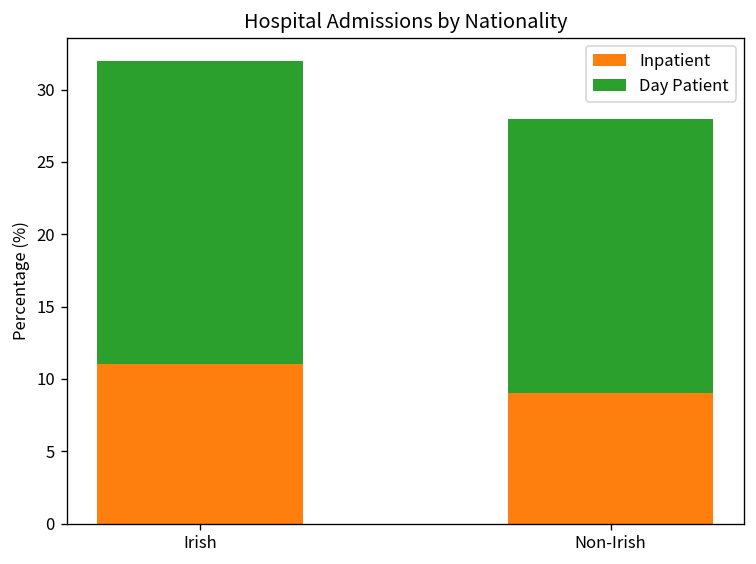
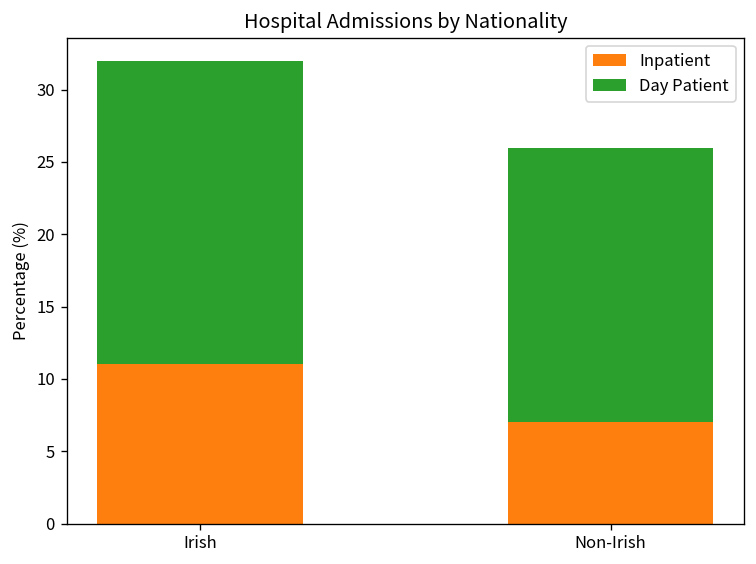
  {
    "Inpatient": {
      "Irish": 11,
-     "Non-Irish": 9
+     "Non-Irish": 7
    },
    "Day Patient": {
      "Irish": 21,
      "Non-Irish": 19
    }
  }
